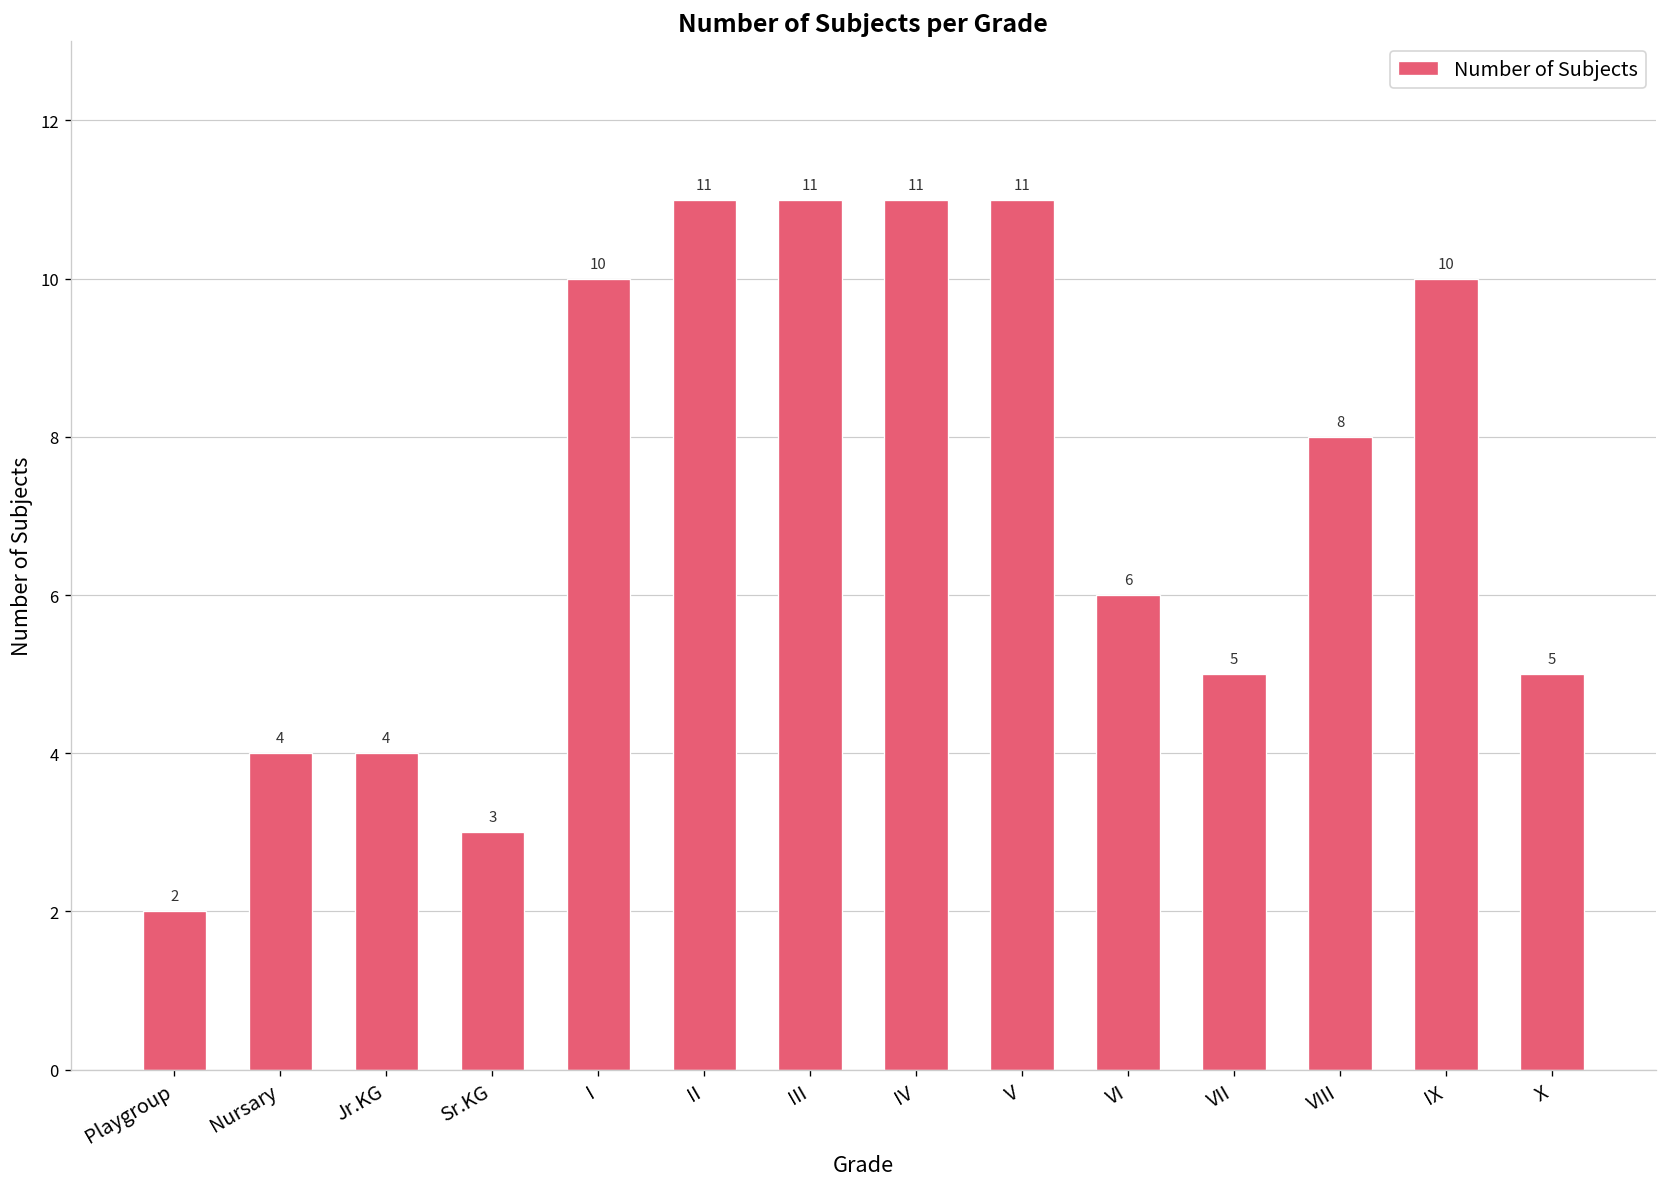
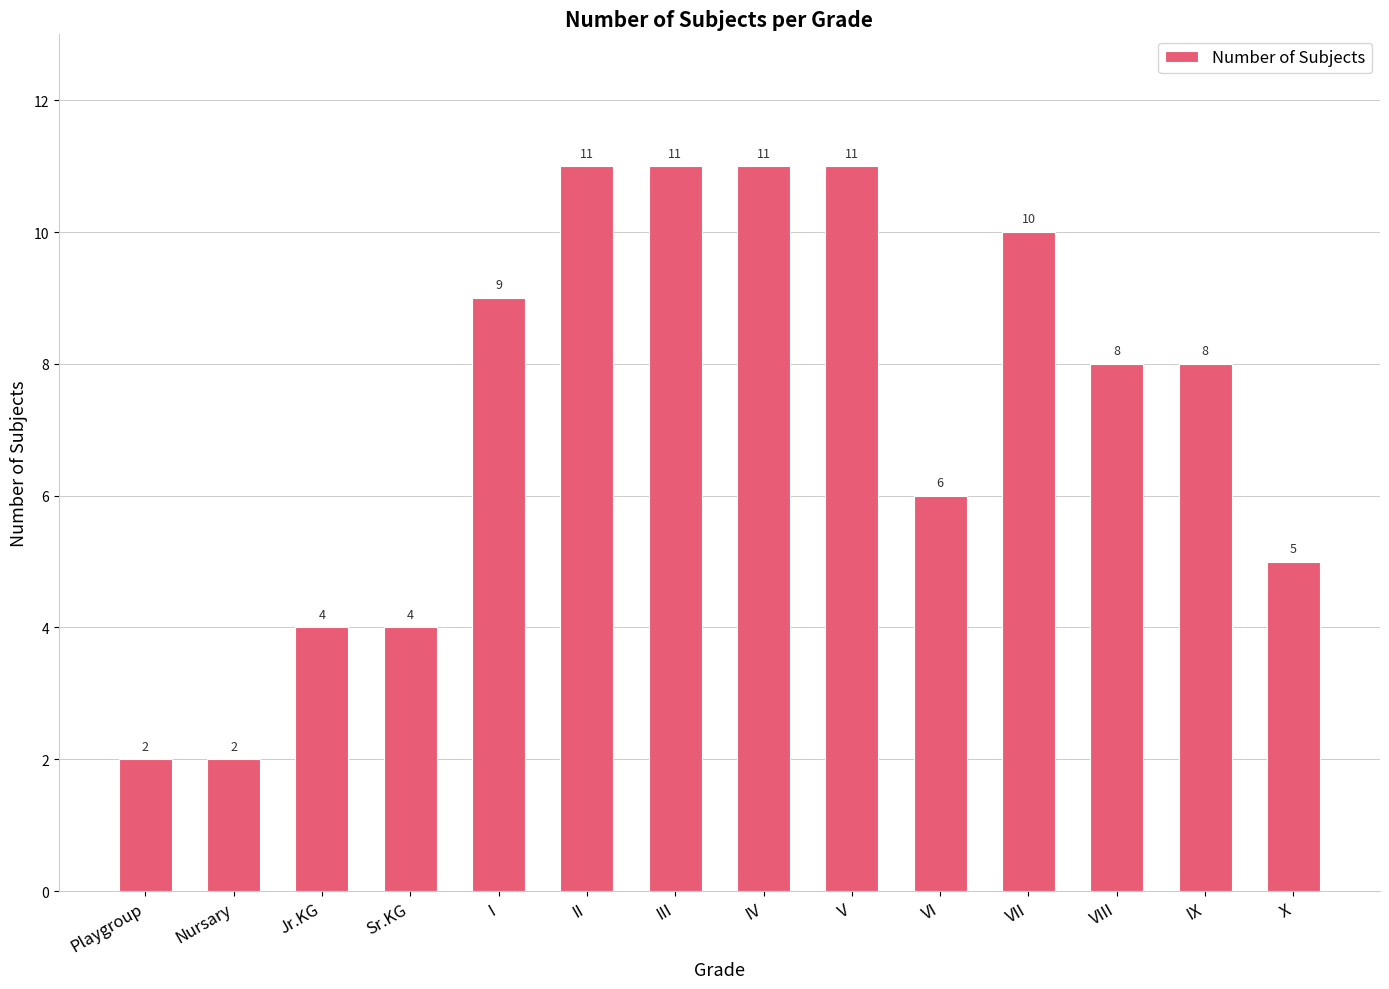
  {
    "Playgroup": 2,
-   "Nursary": 4,
+   "Nursary": 2,
    "Jr.KG": 4,
-   "Sr.KG": 3,
-   "I": 10,
+   "Sr.KG": 4,
+   "I": 9,
    "II": 11,
    "III": 11,
    "IV": 11,
    "V": 11,
    "VI": 6,
-   "VII": 5,
+   "VII": 10,
    "VIII": 8,
-   "IX": 10,
+   "IX": 8,
    "X": 5
  }
